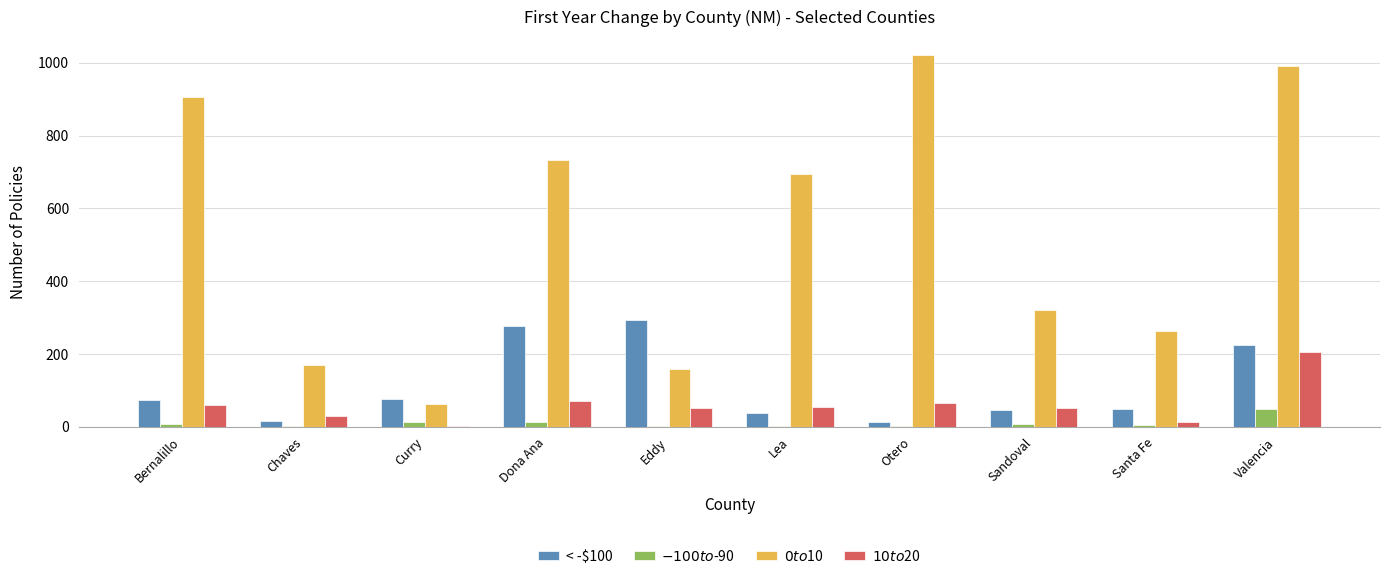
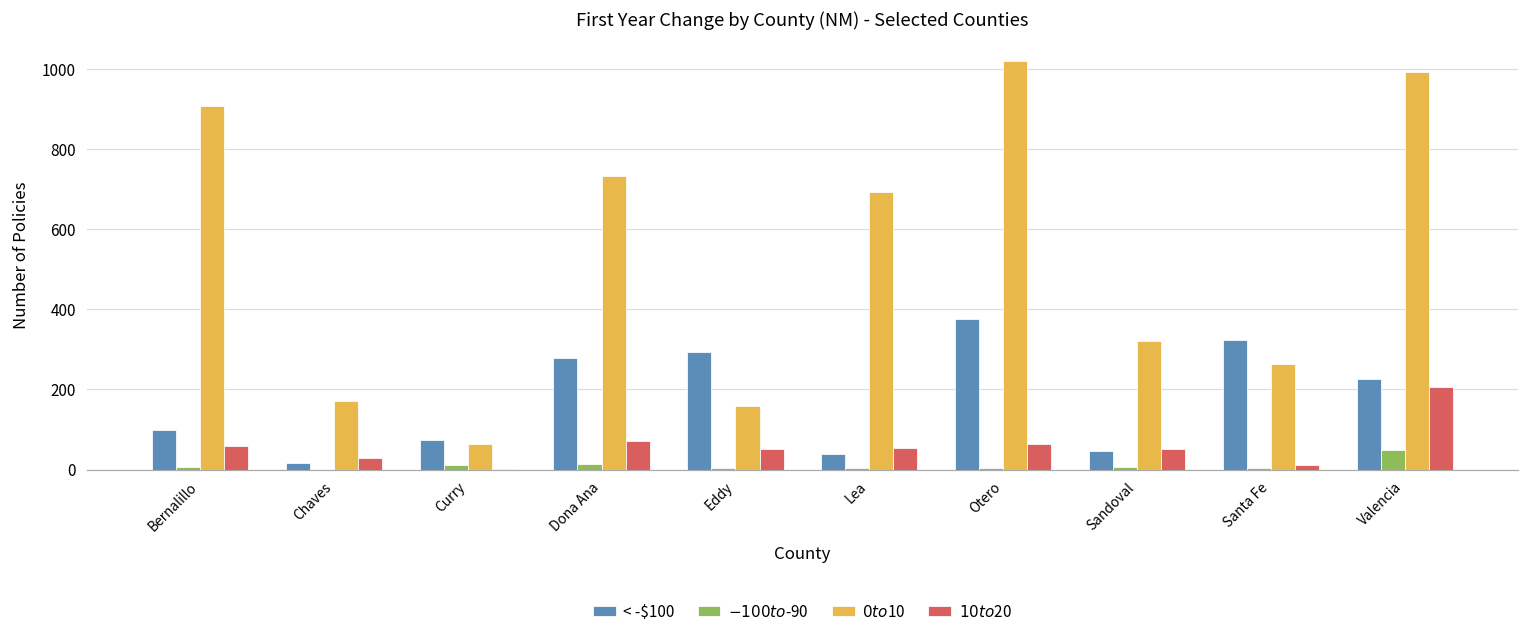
  {
    "< -$100": {
-     "Bernalillo": 70,
+     "Bernalillo": 100,
      "Chaves": 20,
      "Curry": 80,
      "Dona Ana": 280,
      "Eddy": 290,
      "Lea": 40,
-     "Otero": 10,
+     "Otero": 380,
      "Sandoval": 50,
-     "Santa Fe": 50,
+     "Santa Fe": 320,
      "Valencia": 230
    }
  }
